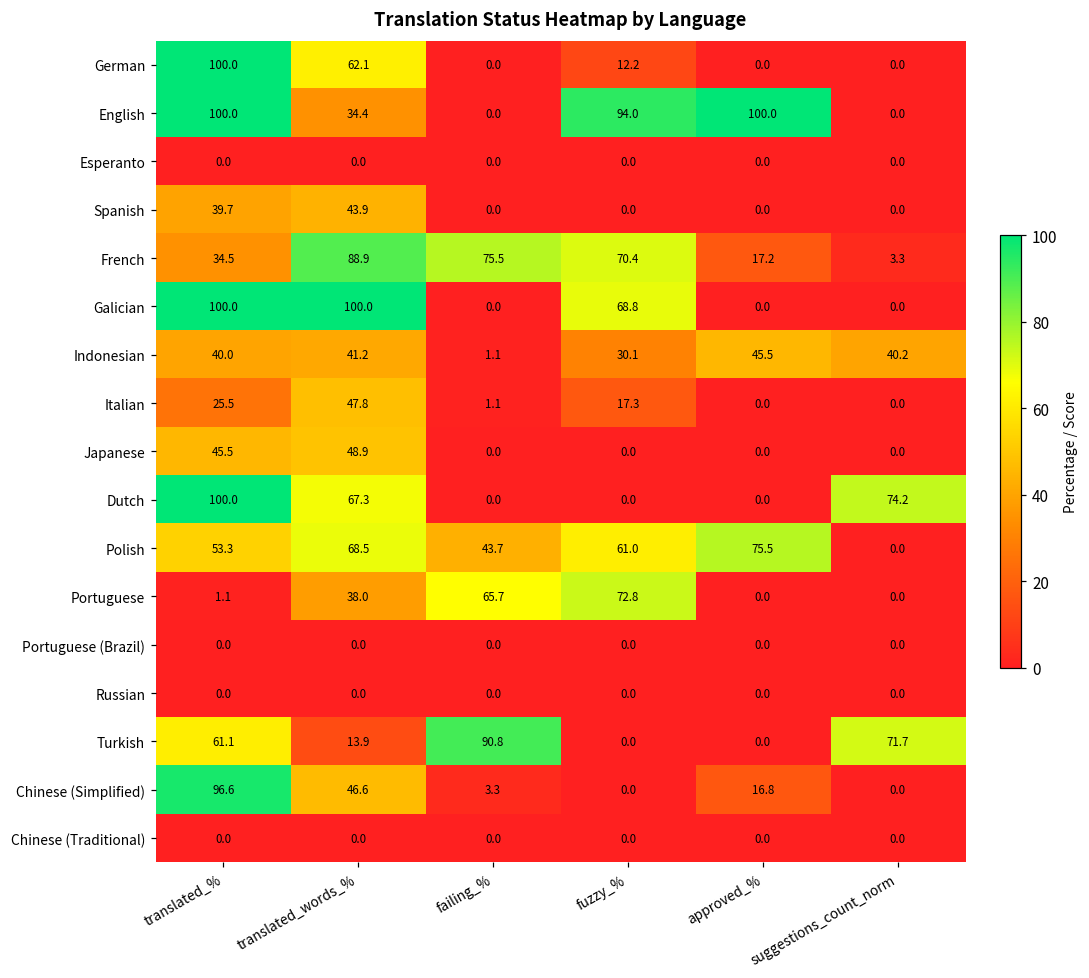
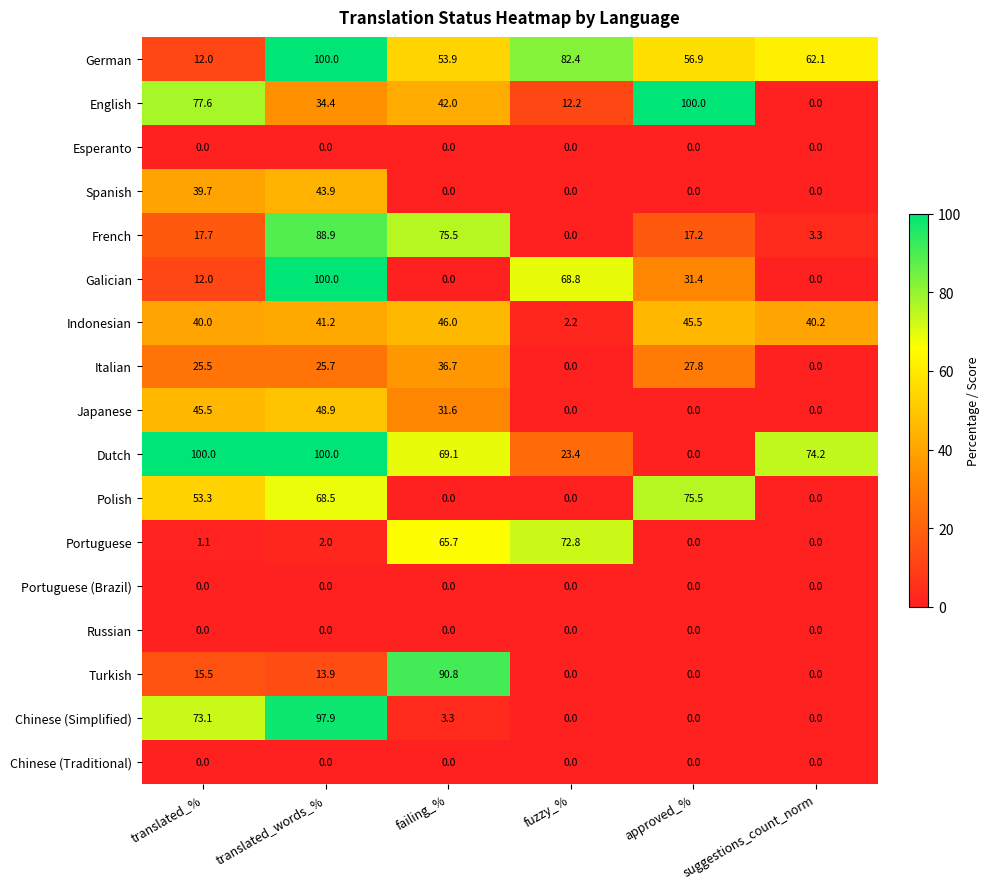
  {
    "German": {
-     "translated_%": 100.0,
-     "translated_words_%": 62.1,
-     "failing_%": 0.0,
-     "fuzzy_%": 12.2,
-     "approved_%": 0.0,
-     "suggestions_count_norm": 0.0
+     "translated_%": 12.0,
+     "translated_words_%": 100.0,
+     "failing_%": 53.9,
+     "fuzzy_%": 82.4,
+     "approved_%": 56.9,
+     "suggestions_count_norm": 62.1
    },
    "English": {
-     "translated_%": 100.0,
+     "translated_%": 77.6,
      "translated_words_%": 34.4,
-     "failing_%": 0.0,
-     "fuzzy_%": 94.0,
+     "failing_%": 42.0,
+     "fuzzy_%": 12.2,
      "approved_%": 100.0,
      "suggestions_count_norm": 0.0
    },
    "Esperanto": {
      "translated_%": 0.0,
      "translated_words_%": 0.0,
      "failing_%": 0.0,
      "fuzzy_%": 0.0,
      "approved_%": 0.0,
      "suggestions_count_norm": 0.0
    },
    "Spanish": {
      "translated_%": 39.7,
      "translated_words_%": 43.9,
      "failing_%": 0.0,
      "fuzzy_%": 0.0,
      "approved_%": 0.0,
      "suggestions_count_norm": 0.0
    },
    "French": {
-     "translated_%": 34.5,
+     "translated_%": 17.7,
      "translated_words_%": 88.9,
      "failing_%": 75.5,
-     "fuzzy_%": 70.4,
+     "fuzzy_%": 0.0,
      "approved_%": 17.2,
      "suggestions_count_norm": 3.3
    },
    "Galician": {
-     "translated_%": 100.0,
+     "translated_%": 12.0,
      "translated_words_%": 100.0,
      "failing_%": 0.0,
      "fuzzy_%": 68.8,
-     "approved_%": 0.0,
+     "approved_%": 31.4,
      "suggestions_count_norm": 0.0
    },
    "Indonesian": {
      "translated_%": 40.0,
      "translated_words_%": 41.2,
-     "failing_%": 1.1,
-     "fuzzy_%": 30.1,
+     "failing_%": 46.0,
+     "fuzzy_%": 2.2,
      "approved_%": 45.5,
      "suggestions_count_norm": 40.2
    },
    "Italian": {
      "translated_%": 25.5,
-     "translated_words_%": 47.8,
-     "failing_%": 1.1,
-     "fuzzy_%": 17.3,
-     "approved_%": 0.0,
+     "translated_words_%": 25.7,
+     "failing_%": 36.7,
+     "fuzzy_%": 0.0,
+     "approved_%": 27.8,
      "suggestions_count_norm": 0.0
    },
    "Japanese": {
      "translated_%": 45.5,
      "translated_words_%": 48.9,
-     "failing_%": 0.0,
+     "failing_%": 31.6,
      "fuzzy_%": 0.0,
      "approved_%": 0.0,
      "suggestions_count_norm": 0.0
    },
    "Dutch": {
      "translated_%": 100.0,
-     "translated_words_%": 67.3,
-     "failing_%": 0.0,
-     "fuzzy_%": 0.0,
+     "translated_words_%": 100.0,
+     "failing_%": 69.1,
+     "fuzzy_%": 23.4,
      "approved_%": 0.0,
      "suggestions_count_norm": 74.2
    },
    "Polish": {
      "translated_%": 53.3,
      "translated_words_%": 68.5,
-     "failing_%": 43.7,
-     "fuzzy_%": 61.0,
+     "failing_%": 0.0,
+     "fuzzy_%": 0.0,
      "approved_%": 75.5,
      "suggestions_count_norm": 0.0
    },
    "Portuguese": {
      "translated_%": 1.1,
-     "translated_words_%": 38.0,
+     "translated_words_%": 2.0,
      "failing_%": 65.7,
      "fuzzy_%": 72.8,
      "approved_%": 0.0,
      "suggestions_count_norm": 0.0
    },
    "Portuguese (Brazil)": {
      "translated_%": 0.0,
      "translated_words_%": 0.0,
      "failing_%": 0.0,
      "fuzzy_%": 0.0,
      "approved_%": 0.0,
      "suggestions_count_norm": 0.0
    },
    "Russian": {
      "translated_%": 0.0,
      "translated_words_%": 0.0,
      "failing_%": 0.0,
      "fuzzy_%": 0.0,
      "approved_%": 0.0,
      "suggestions_count_norm": 0.0
    },
    "Turkish": {
-     "translated_%": 61.1,
+     "translated_%": 15.5,
      "translated_words_%": 13.9,
      "failing_%": 90.8,
      "fuzzy_%": 0.0,
      "approved_%": 0.0,
-     "suggestions_count_norm": 71.7
+     "suggestions_count_norm": 0.0
    },
    "Chinese (Simplified)": {
-     "translated_%": 96.6,
-     "translated_words_%": 46.6,
+     "translated_%": 73.1,
+     "translated_words_%": 97.9,
      "failing_%": 3.3,
      "fuzzy_%": 0.0,
-     "approved_%": 16.8,
+     "approved_%": 0.0,
      "suggestions_count_norm": 0.0
    },
    "Chinese (Traditional)": {
      "translated_%": 0.0,
      "translated_words_%": 0.0,
      "failing_%": 0.0,
      "fuzzy_%": 0.0,
      "approved_%": 0.0,
      "suggestions_count_norm": 0.0
    }
  }
